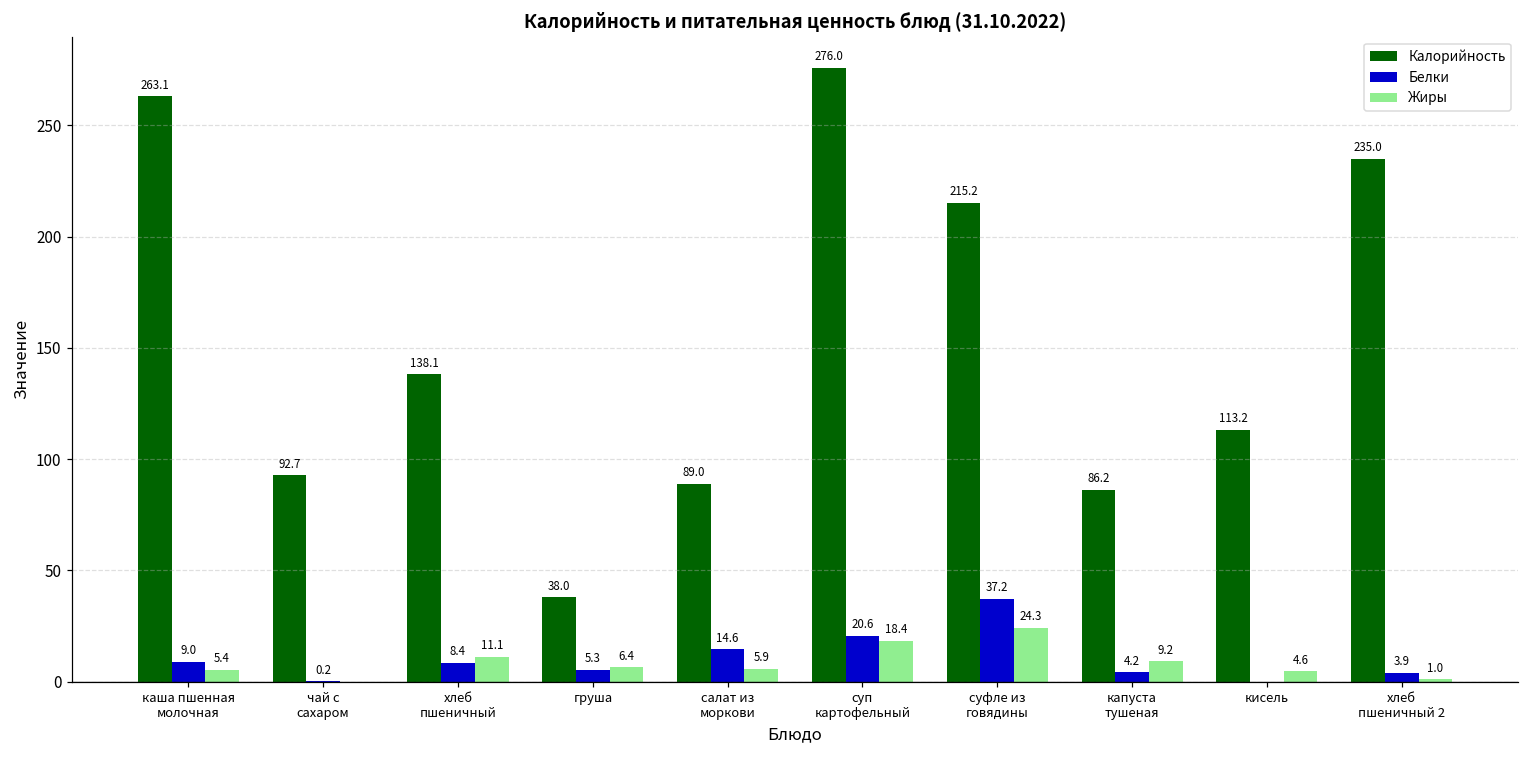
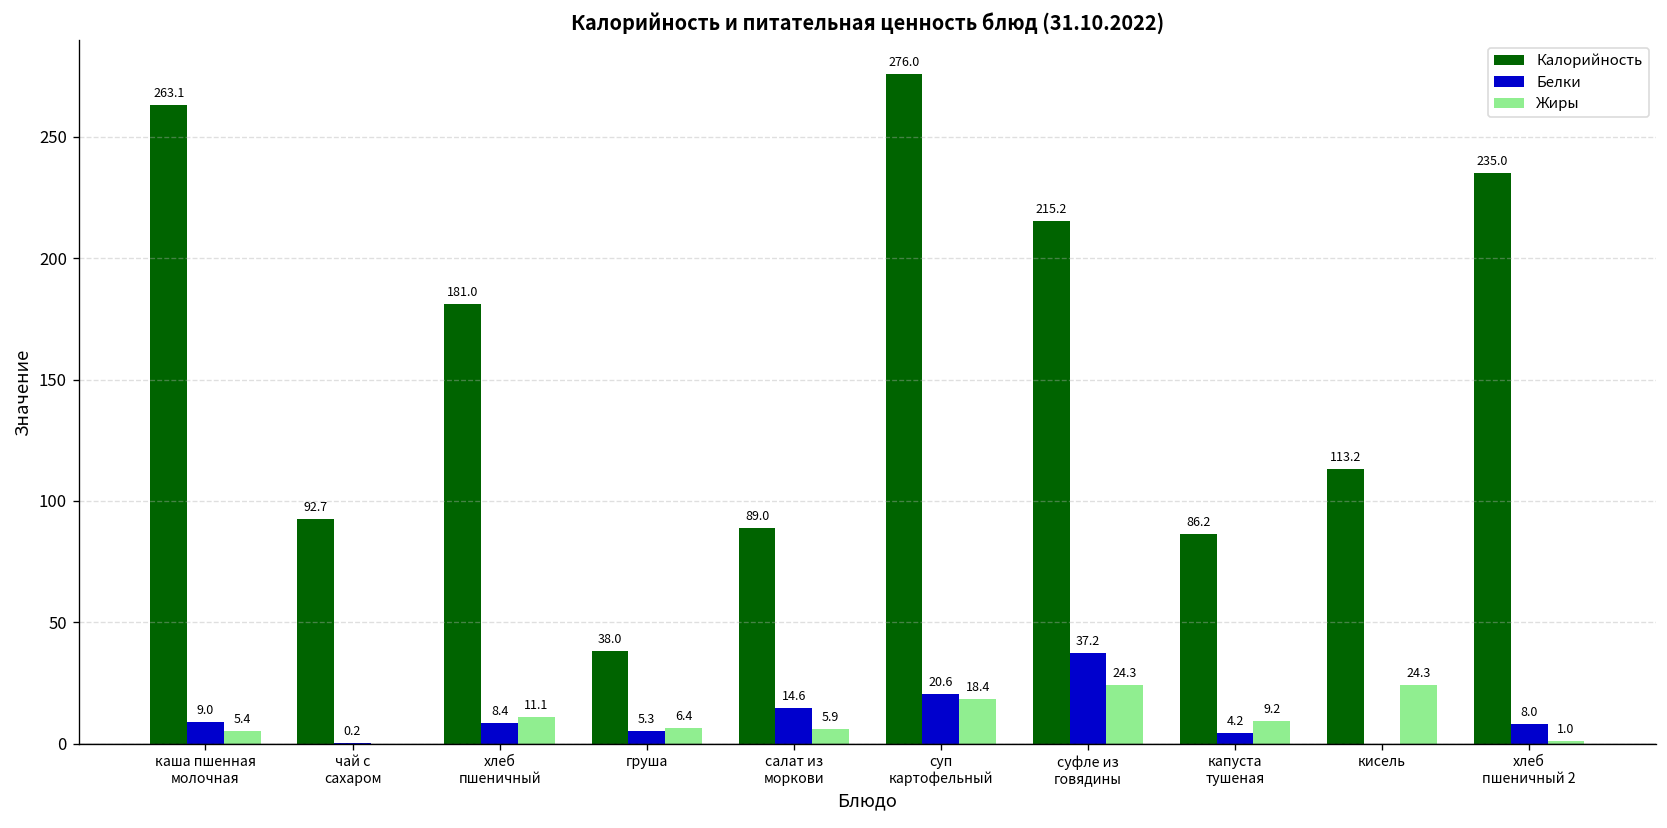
  {
    "Калорийность": {
      "каша пшенная молочная": 263.1,
      "чай с сахаром": 92.7,
-     "хлеб пшеничный": 138.1,
+     "хлеб пшеничный": 181.0,
      "груша": 38.0,
      "салат из моркови": 89.0,
      "суп картофельный": 276.0,
      "суфле из говядины": 215.2,
      "капуста тушеная": 86.2,
      "кисель": 113.2,
      "хлеб пшеничный 2": 235.0
    },
    "Белки": {
      "каша пшенная молочная": 9.0,
      "чай с сахаром": 0.2,
      "хлеб пшеничный": 8.4,
      "груша": 5.3,
      "салат из моркови": 14.6,
      "суп картофельный": 20.6,
      "суфле из говядины": 37.2,
      "капуста тушеная": 4.2,
-     "хлеб пшеничный 2": 3.9
+     "хлеб пшеничный 2": 8.0
    },
    "Жиры": {
      "каша пшенная молочная": 5.4,
      "хлеб пшеничный": 11.1,
      "груша": 6.4,
      "салат из моркови": 5.9,
      "суп картофельный": 18.4,
      "суфле из говядины": 24.3,
      "капуста тушеная": 9.2,
-     "кисель": 4.6,
+     "кисель": 24.3,
      "хлеб пшеничный 2": 1.0
    }
  }
